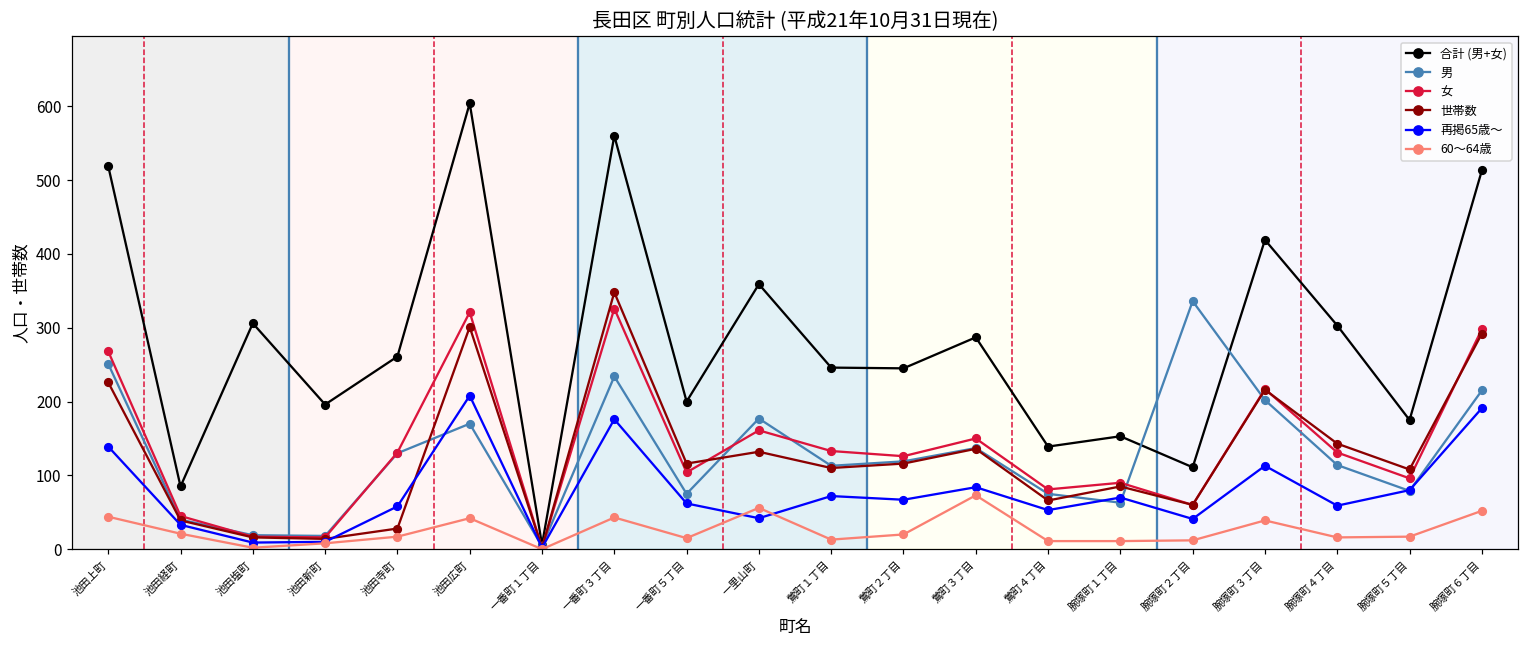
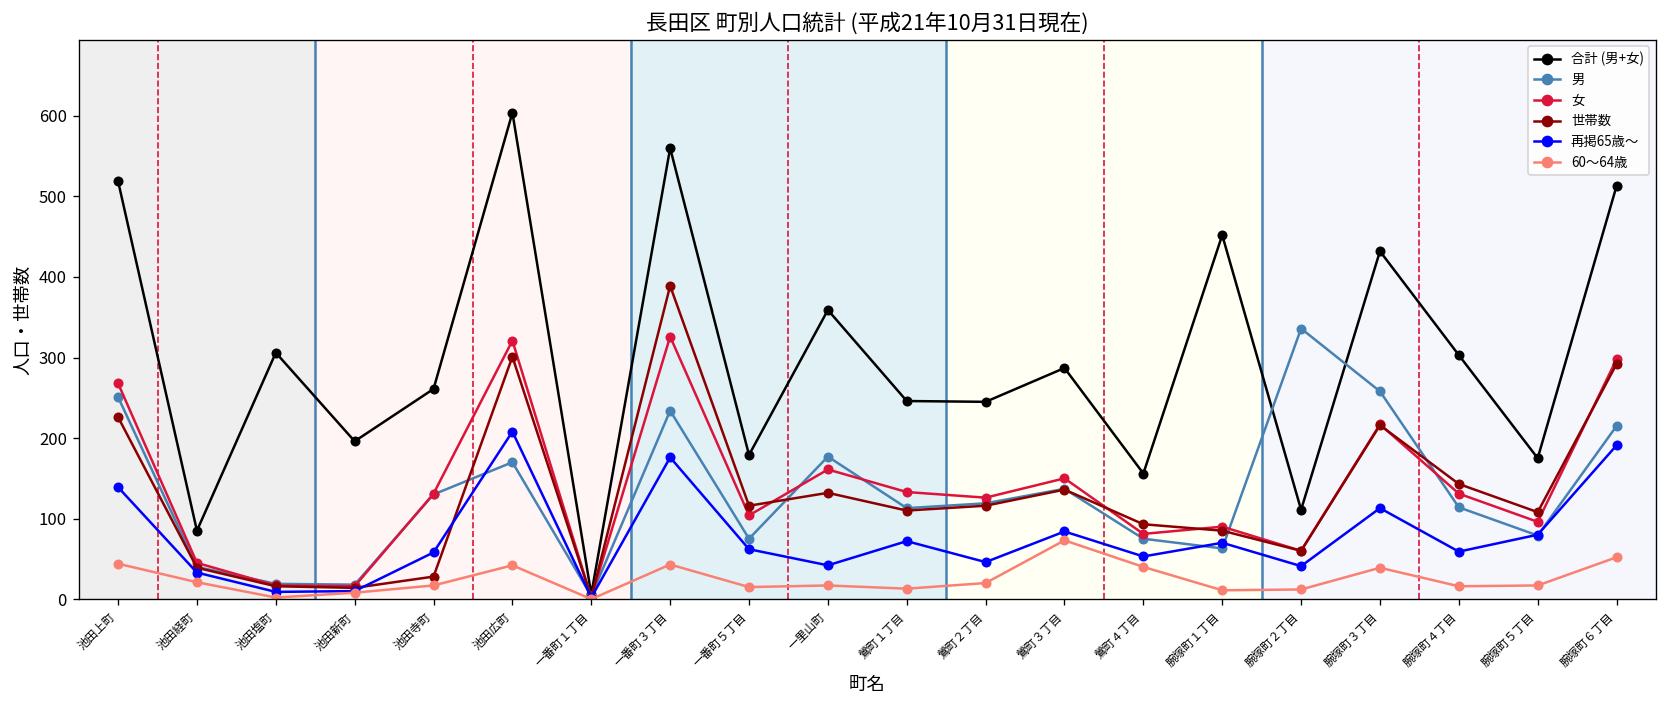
  {
    "合計 (男+女)": {
      "池田上町": 520,
      "池田経町": 90,
      "池田塩町": 310,
      "池田新町": 200,
      "池田寺町": 260,
      "池田広町": 600,
      "一番町３丁目": 560,
-     "一番町５丁目": 200,
+     "一番町５丁目": 180,
      "一里山町": 360,
      "鶯町１丁目": 250,
      "鶯町２丁目": 250,
      "鶯町３丁目": 290,
-     "鶯町４丁目": 140,
-     "腕塚町１丁目": 150,
+     "鶯町４丁目": 160,
+     "腕塚町１丁目": 450,
      "腕塚町２丁目": 110,
-     "腕塚町３丁目": 420,
+     "腕塚町３丁目": 430,
      "腕塚町４丁目": 300,
      "腕塚町５丁目": 180,
      "腕塚町６丁目": 510
    },
    "男": {
      "池田上町": 250,
      "池田広町": 170,
      "一番町３丁目": 230,
      "一番町５丁目": 80,
      "一里山町": 180,
      "鶯町４丁目": 80,
      "腕塚町１丁目": 60,
      "腕塚町２丁目": 340,
-     "腕塚町３丁目": 200,
+     "腕塚町３丁目": 260,
      "腕塚町４丁目": 110,
      "腕塚町６丁目": 220
    },
    "女": {
      "池田上町": 270,
      "池田経町": 50,
      "池田広町": 320,
      "一番町３丁目": 330,
      "一番町５丁目": 100,
      "一里山町": 160,
      "鶯町１丁目": 130,
      "鶯町２丁目": 130,
      "鶯町３丁目": 150,
      "鶯町４丁目": 80,
      "腕塚町１丁目": 90,
      "腕塚町４丁目": 130,
      "腕塚町５丁目": 100,
      "腕塚町６丁目": 300
    },
    "世帯数": {
      "池田上町": 230,
      "池田寺町": 30,
      "池田広町": 300,
-     "一番町３丁目": 350,
+     "一番町３丁目": 390,
      "一番町５丁目": 120,
      "一里山町": 130,
-     "鶯町４丁目": 70,
+     "鶯町４丁目": 90,
      "腕塚町１丁目": 90,
      "腕塚町４丁目": 140,
      "腕塚町５丁目": 110,
      "腕塚町６丁目": 290
    },
    "再掲65歳～": {
      "池田上町": 140,
      "池田経町": 30,
      "池田塩町": 10,
      "池田寺町": 60,
      "池田広町": 210,
      "一番町３丁目": 180,
      "一番町５丁目": 60,
      "一里山町": 40,
      "鶯町１丁目": 70,
-     "鶯町２丁目": 70,
+     "鶯町２丁目": 50,
      "鶯町３丁目": 80,
      "鶯町４丁目": 50,
      "腕塚町１丁目": 70,
      "腕塚町２丁目": 40,
      "腕塚町３丁目": 110,
      "腕塚町４丁目": 60,
      "腕塚町６丁目": 190
    },
    "60～64歳": {
      "池田上町": 40,
      "池田経町": 20,
      "池田塩町": 0,
      "池田寺町": 20,
      "池田広町": 40,
      "一番町３丁目": 40,
      "一番町５丁目": 20,
-     "一里山町": 60,
+     "一里山町": 20,
      "鶯町１丁目": 10,
      "鶯町２丁目": 20,
      "鶯町３丁目": 70,
-     "鶯町４丁目": 10,
+     "鶯町４丁目": 40,
      "腕塚町１丁目": 10,
      "腕塚町２丁目": 10,
      "腕塚町３丁目": 40,
      "腕塚町４丁目": 20,
      "腕塚町５丁目": 20,
      "腕塚町６丁目": 50
    }
  }
